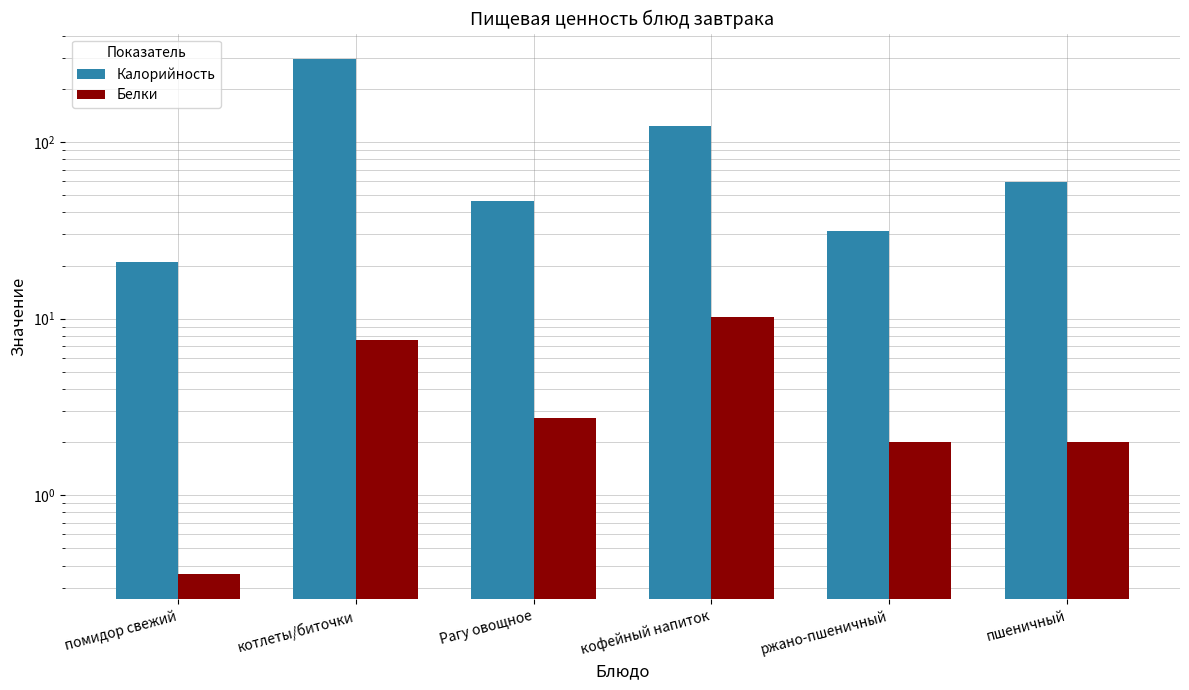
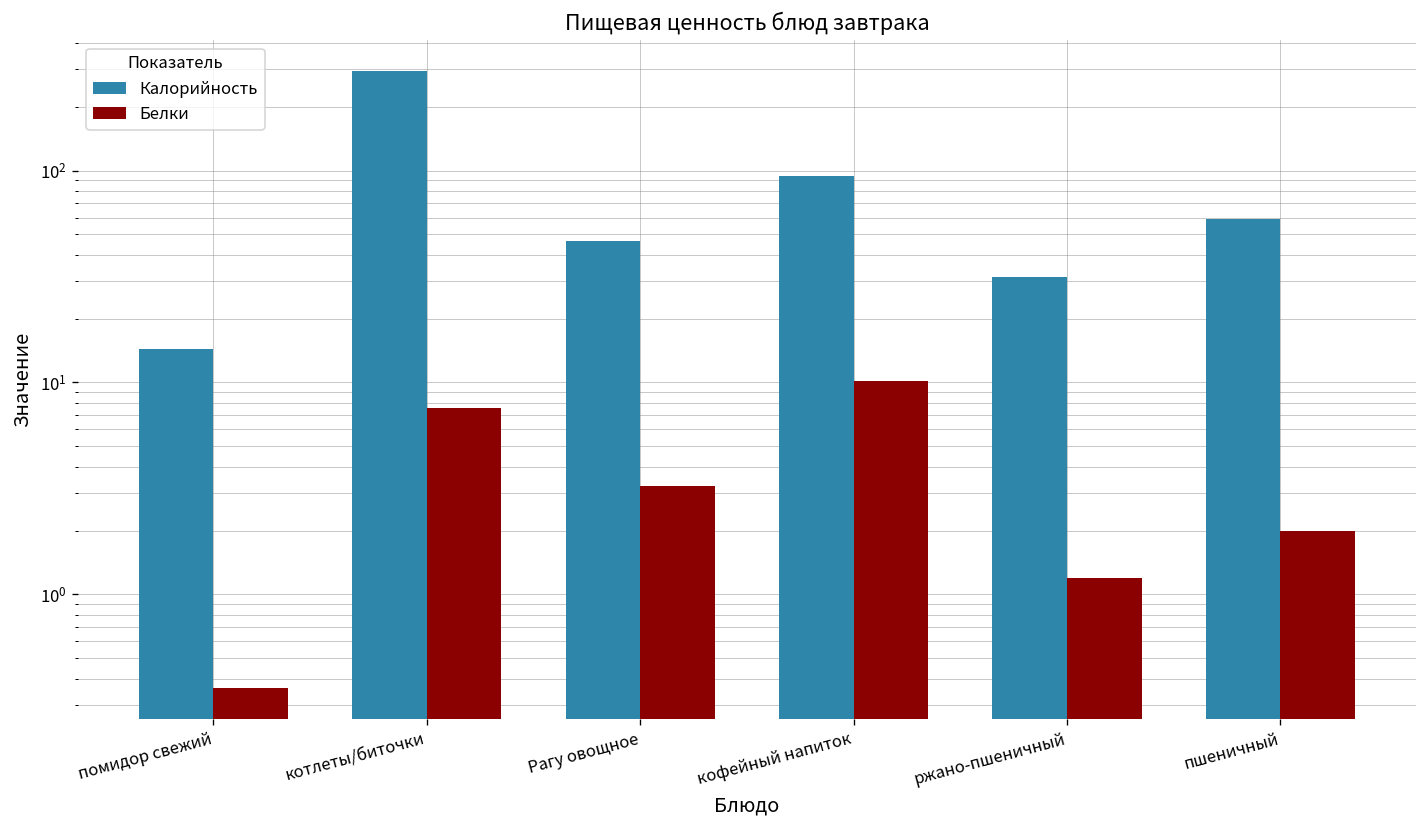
  {
    "Калорийность": {
-     "помидор свежий": 21,
+     "помидор свежий": 14,
      "котлеты/биточки": 290,
      "Рагу овощное": 46,
-     "кофейный напиток": 120,
+     "кофейный напиток": 90,
      "ржано-пшеничный": 31,
      "пшеничный": 59
    },
    "Белки": {
      "помидор свежий": 0.36,
      "котлеты/биточки": 7.6,
-     "Рагу овощное": 2.7,
+     "Рагу овощное": 3.2,
      "кофейный напиток": 10,
-     "ржано-пшеничный": 2.0,
+     "ржано-пшеничный": 1.2,
      "пшеничный": 2.0
    }
  }
